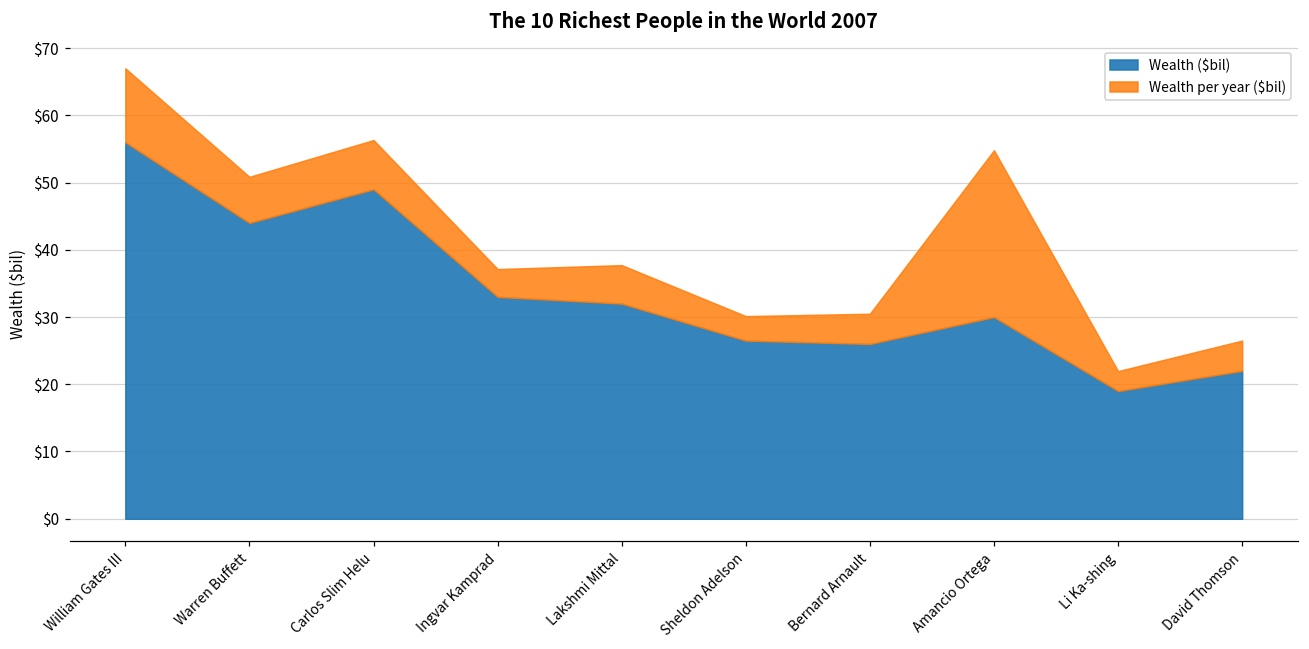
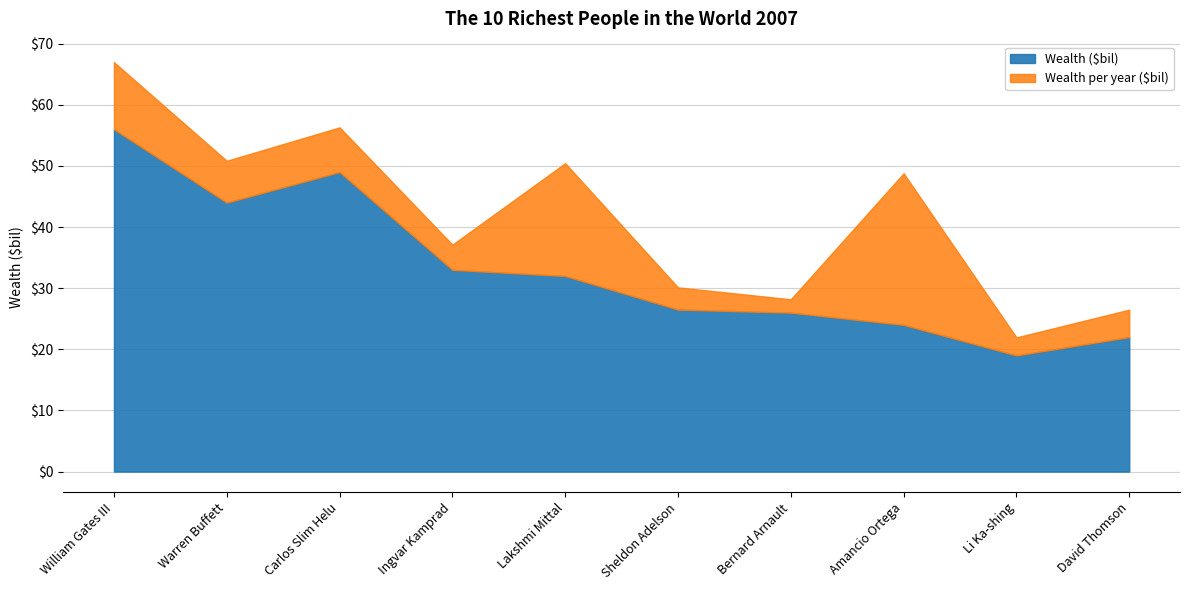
  {
    "Wealth ($bil)": {
      "William Gates III": "$56",
      "Warren Buffett": "$44",
      "Carlos Slim Helu": "$49",
      "Ingvar Kamprad": "$33",
      "Lakshmi Mittal": "$32",
      "Sheldon Adelson": "$27",
      "Bernard Arnault": "$26",
-     "Amancio Ortega": "$30",
+     "Amancio Ortega": "$24",
      "Li Ka-shing": "$19",
      "David Thomson": "$22"
    },
    "Wealth per year ($bil)": {
      "William Gates III": "$11",
      "Warren Buffett": "$7",
      "Carlos Slim Helu": "$7",
      "Ingvar Kamprad": "$4",
-     "Lakshmi Mittal": "$6",
+     "Lakshmi Mittal": "$18",
      "Sheldon Adelson": "$4",
-     "Bernard Arnault": "$4",
+     "Bernard Arnault": "$2",
      "Amancio Ortega": "$25",
      "Li Ka-shing": "$3",
      "David Thomson": "$4"
    }
  }
